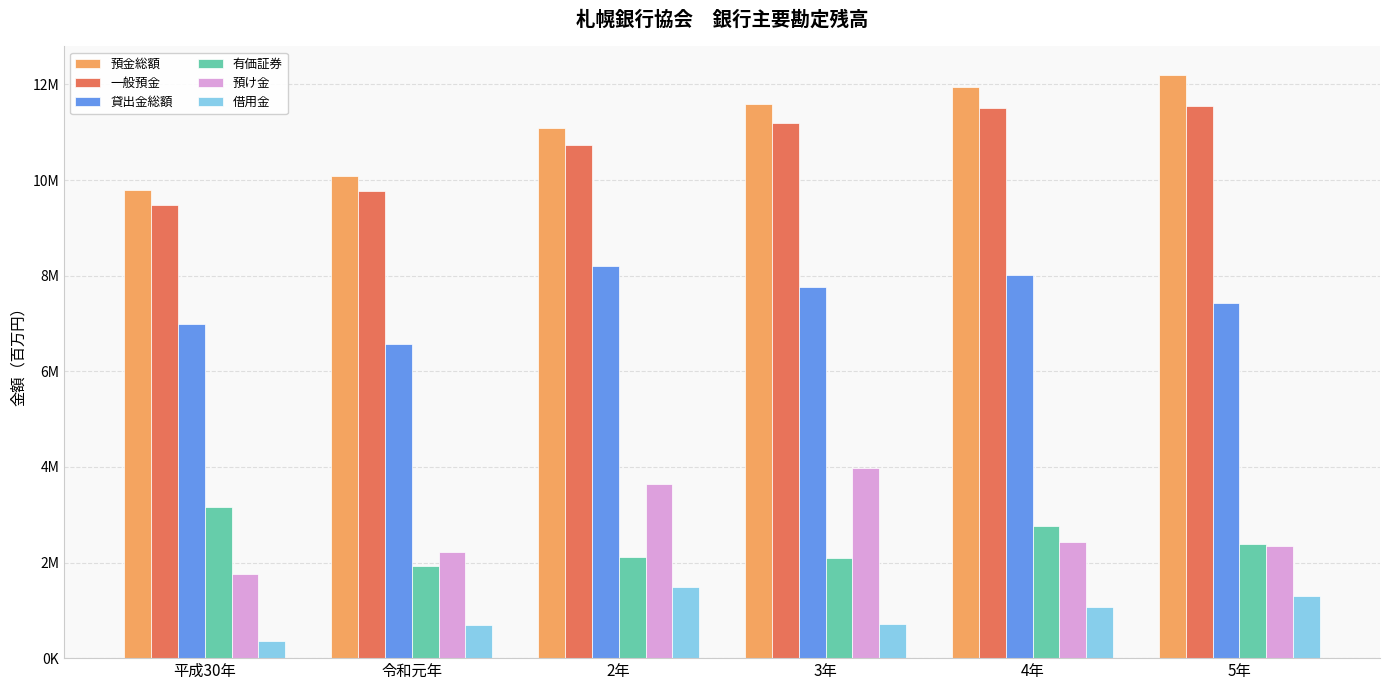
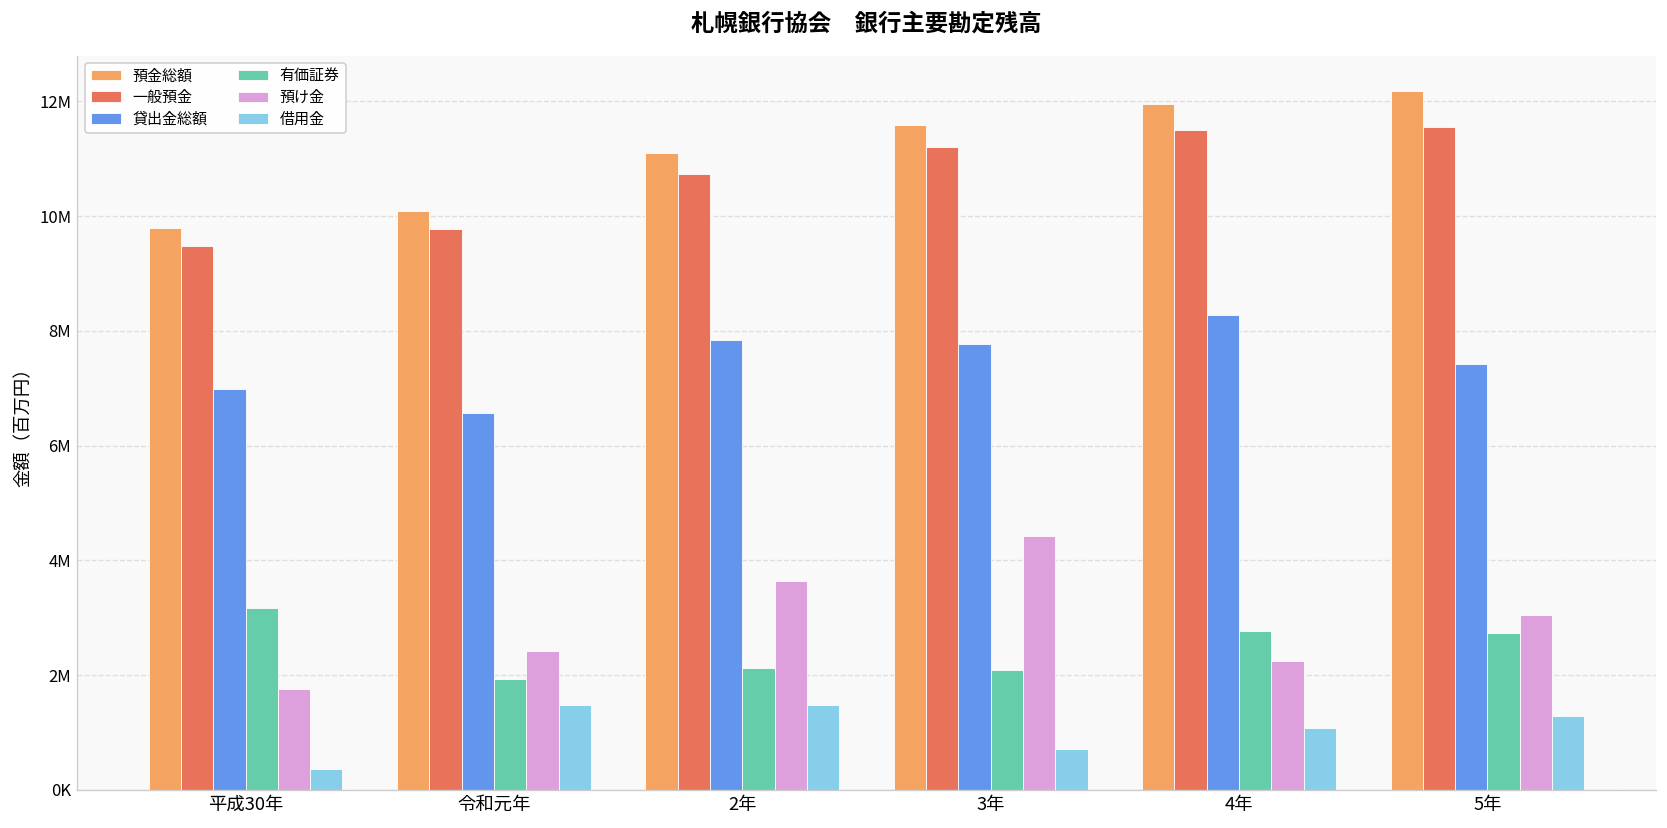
  {
    "貸出金総額": {
      "平成30年": 7000000,
      "令和元年": 6600000,
-     "2年": 8200000,
+     "2年": 7800000,
      "3年": 7800000,
-     "4年": 8000000,
+     "4年": 8300000,
      "5年": 7400000
    },
    "有価証券": {
      "平成30年": 3200000,
      "令和元年": 1900000,
      "2年": 2100000,
      "3年": 2100000,
      "4年": 2800000,
-     "5年": 2400000
+     "5年": 2700000
    },
    "預け金": {
      "平成30年": 1800000,
-     "令和元年": 2200000,
+     "令和元年": 2400000,
      "2年": 3600000,
-     "3年": 4000000,
-     "4年": 2400000,
-     "5年": 2300000
+     "3年": 4400000,
+     "4年": 2200000,
+     "5年": 3000000
    },
    "借用金": {
      "平成30年": 400000,
-     "令和元年": 700000,
+     "令和元年": 1500000,
      "2年": 1500000,
      "3年": 700000,
      "4年": 1100000,
      "5年": 1300000
    }
  }
